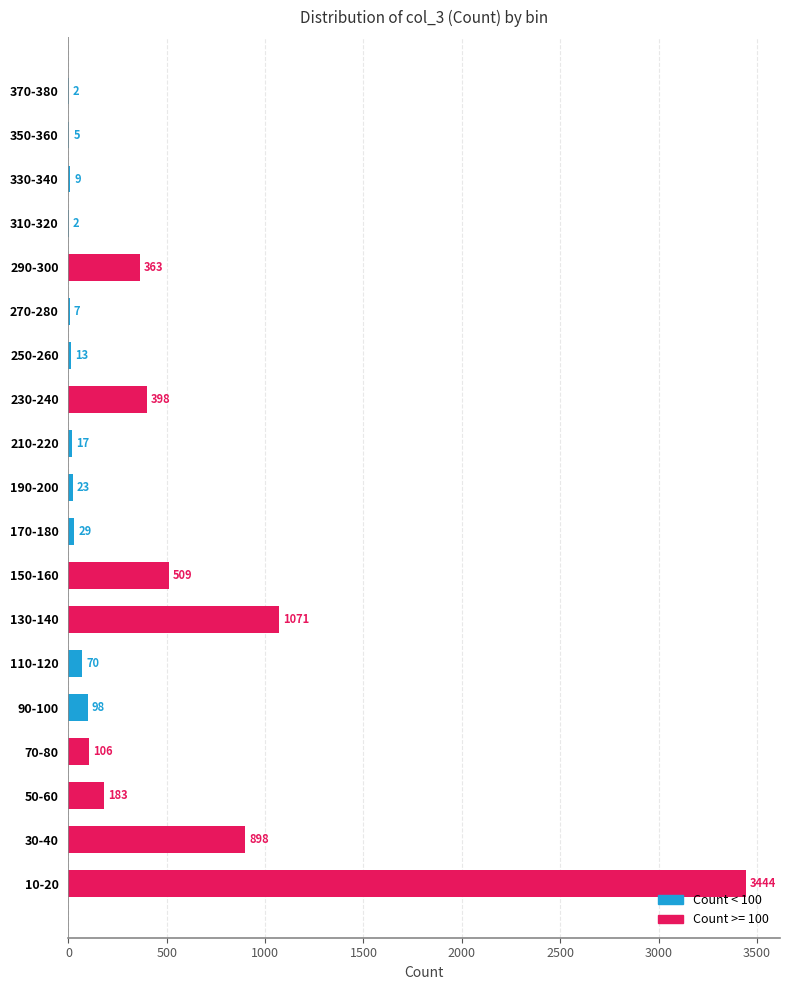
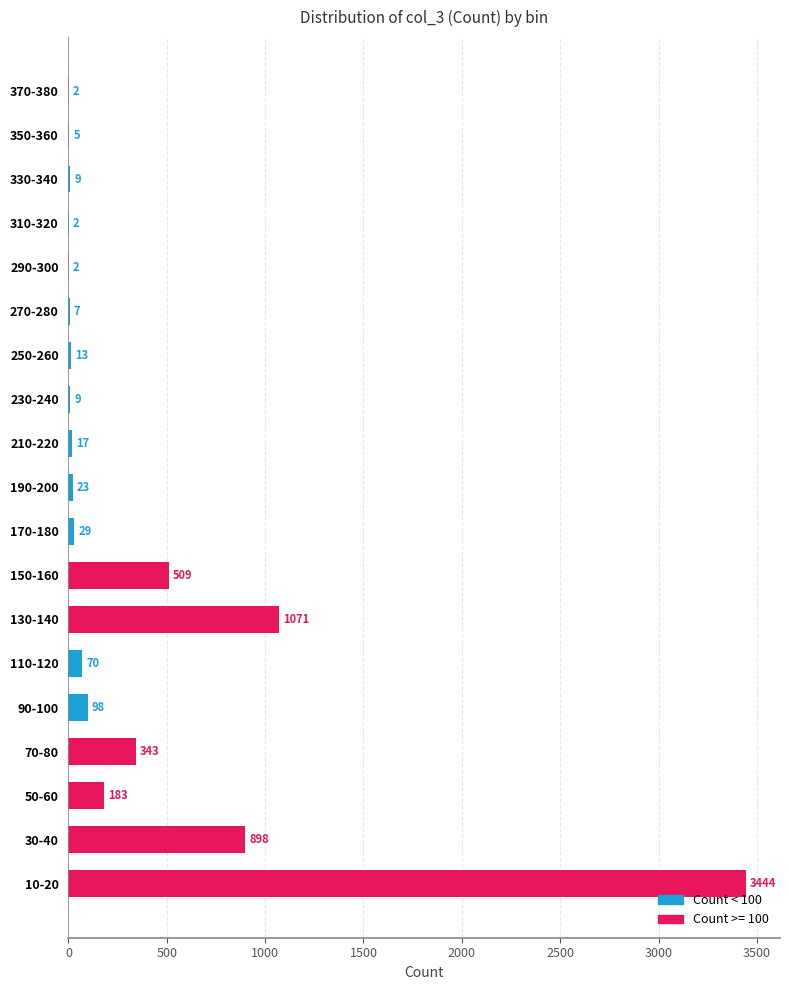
  {
    "370-380": 2,
    "350-360": 5,
    "330-340": 9,
    "310-320": 2,
-   "290-300": 363,
+   "290-300": 2,
    "270-280": 7,
    "250-260": 13,
-   "230-240": 398,
+   "230-240": 9,
    "210-220": 17,
    "190-200": 23,
    "170-180": 29,
    "150-160": 509,
    "130-140": 1071,
    "110-120": 70,
    "90-100": 98,
-   "70-80": 106,
+   "70-80": 343,
    "50-60": 183,
    "30-40": 898,
    "10-20": 3444
  }
